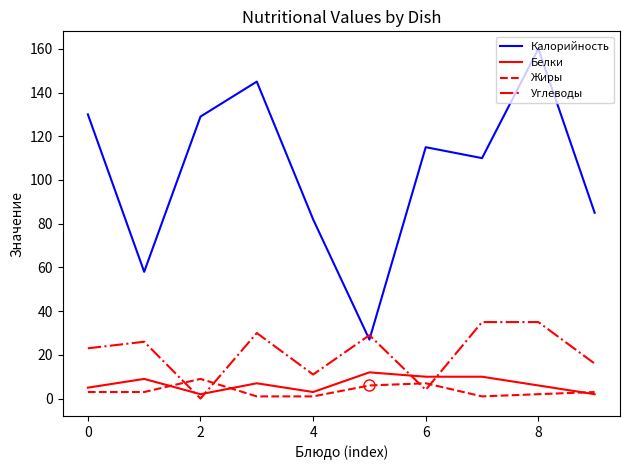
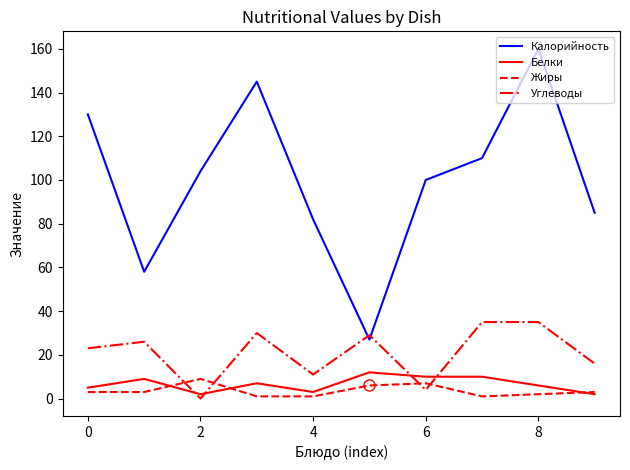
  {
    "Калорийность": {
      "0": 130,
-     "2": 129,
+     "2": 104,
      "4": 82,
-     "6": 115
+     "6": 100
    }
  }
